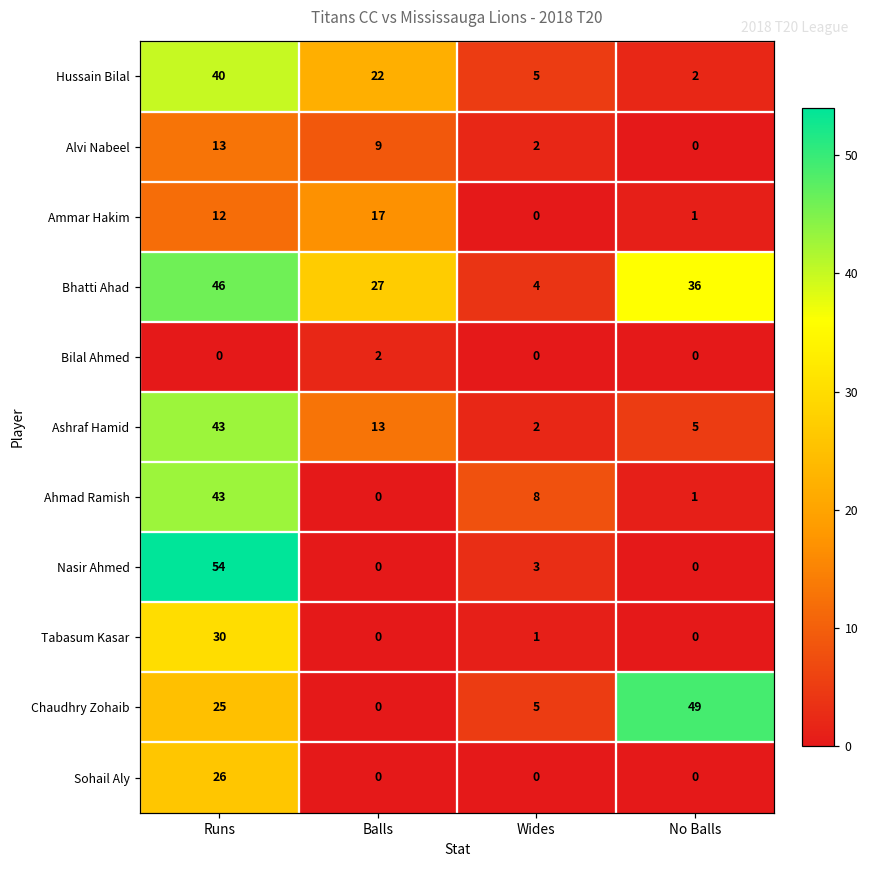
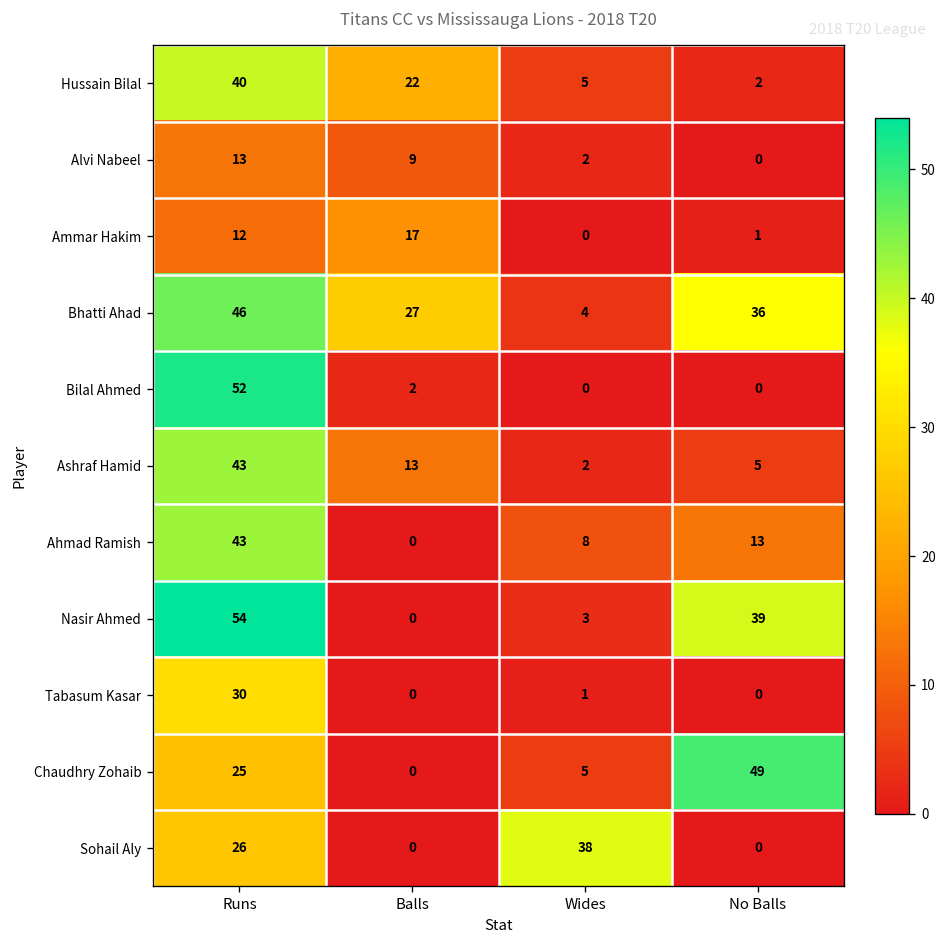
  {
    "Hussain Bilal": {
      "Runs": 40,
      "Balls": 22,
      "Wides": 5,
      "No Balls": 2
    },
    "Alvi Nabeel": {
      "Runs": 13,
      "Balls": 9,
      "Wides": 2,
      "No Balls": 0
    },
    "Ammar Hakim": {
      "Runs": 12,
      "Balls": 17,
      "Wides": 0,
      "No Balls": 1
    },
    "Bhatti Ahad": {
      "Runs": 46,
      "Balls": 27,
      "Wides": 4,
      "No Balls": 36
    },
    "Bilal Ahmed": {
-     "Runs": 0,
+     "Runs": 52,
      "Balls": 2,
      "Wides": 0,
      "No Balls": 0
    },
    "Ashraf Hamid": {
      "Runs": 43,
      "Balls": 13,
      "Wides": 2,
      "No Balls": 5
    },
    "Ahmad Ramish": {
      "Runs": 43,
      "Balls": 0,
      "Wides": 8,
-     "No Balls": 1
+     "No Balls": 13
    },
    "Nasir Ahmed": {
      "Runs": 54,
      "Balls": 0,
      "Wides": 3,
-     "No Balls": 0
+     "No Balls": 39
    },
    "Tabasum Kasar": {
      "Runs": 30,
      "Balls": 0,
      "Wides": 1,
      "No Balls": 0
    },
    "Chaudhry Zohaib": {
      "Runs": 25,
      "Balls": 0,
      "Wides": 5,
      "No Balls": 49
    },
    "Sohail Aly": {
      "Runs": 26,
      "Balls": 0,
-     "Wides": 0,
+     "Wides": 38,
      "No Balls": 0
    }
  }
